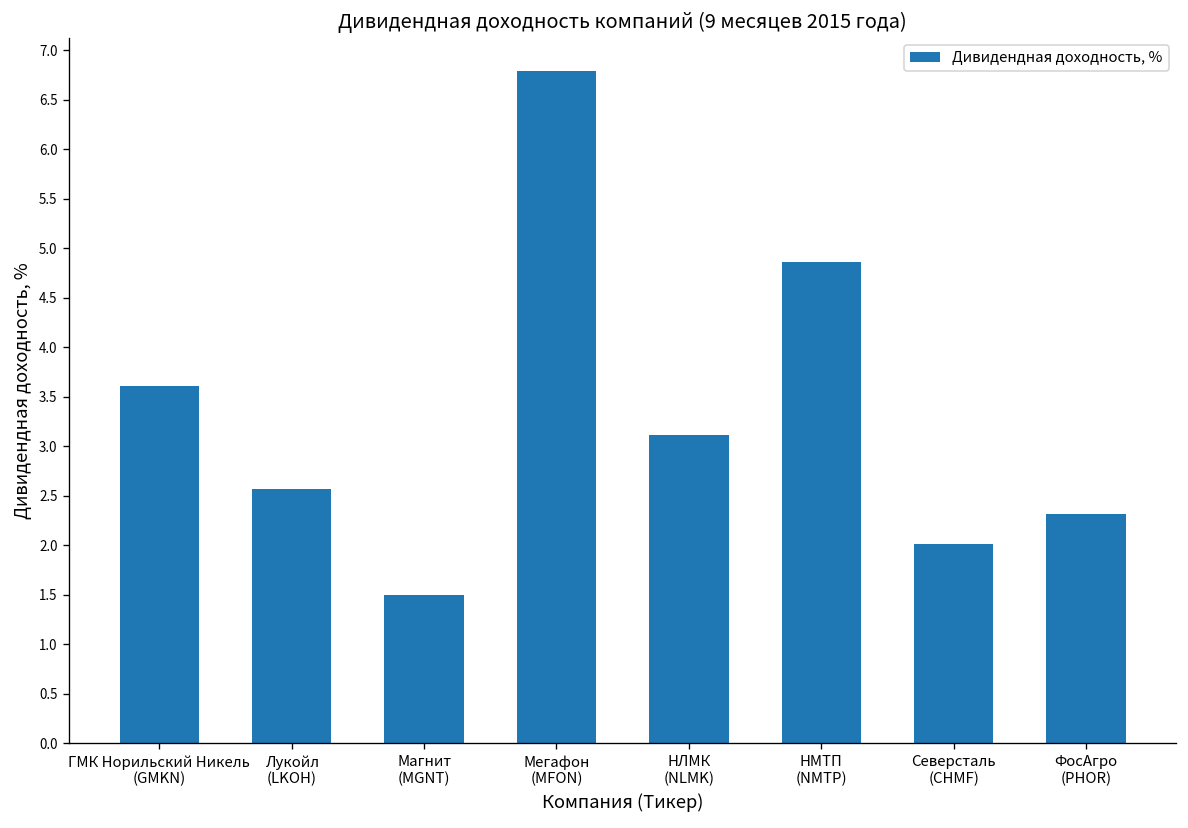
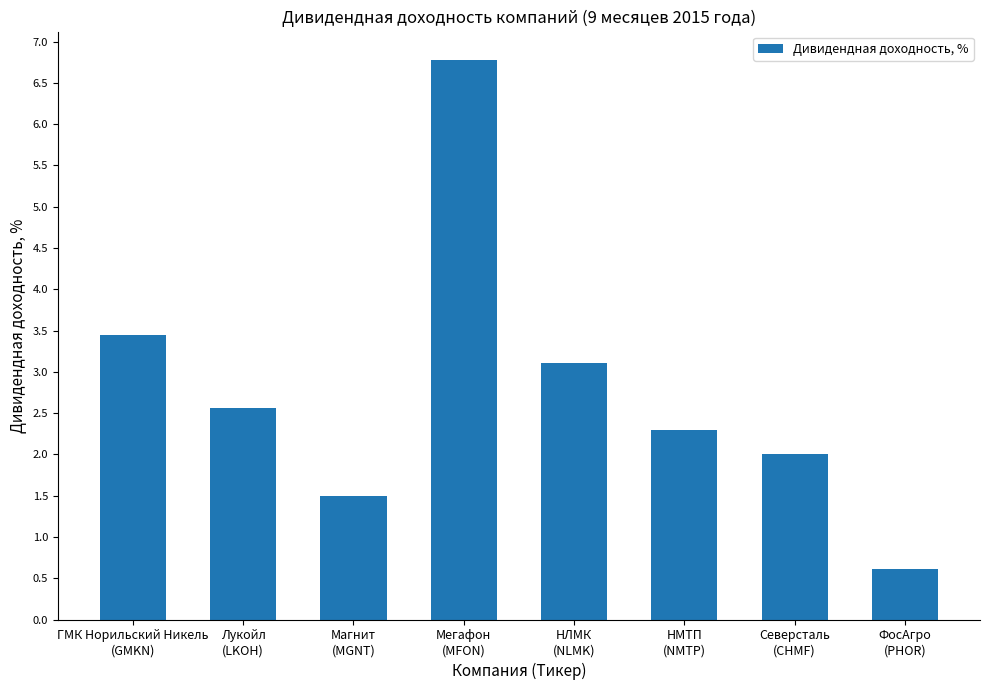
  {
-   "ГМК Норильский Никель (GMKN)": 3.6,
+   "ГМК Норильский Никель (GMKN)": 3.4,
    "Лукойл (LKOH)": 2.6,
    "Магнит (MGNT)": 1.5,
    "Мегафон (MFON)": 6.8,
    "НЛМК (NLMK)": 3.1,
-   "НМТП (NMTP)": 4.9,
+   "НМТП (NMTP)": 2.3,
    "Северсталь (CHMF)": 2.0,
-   "ФосАгро (PHOR)": 2.3
+   "ФосАгро (PHOR)": 0.6
  }
